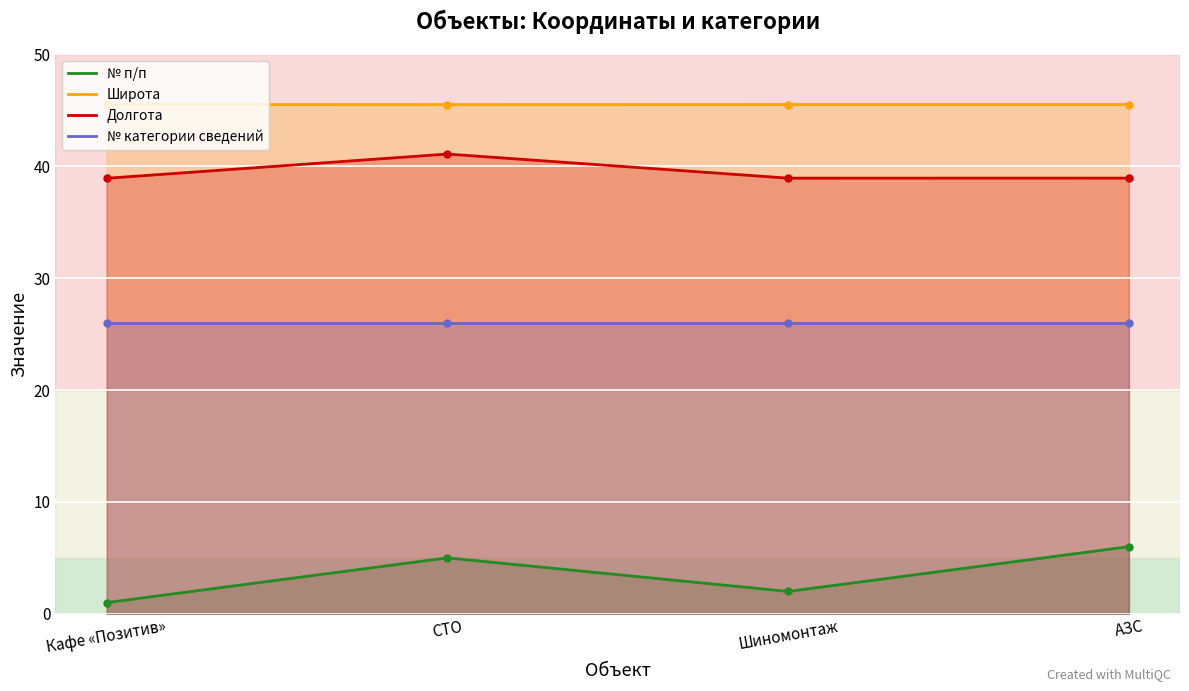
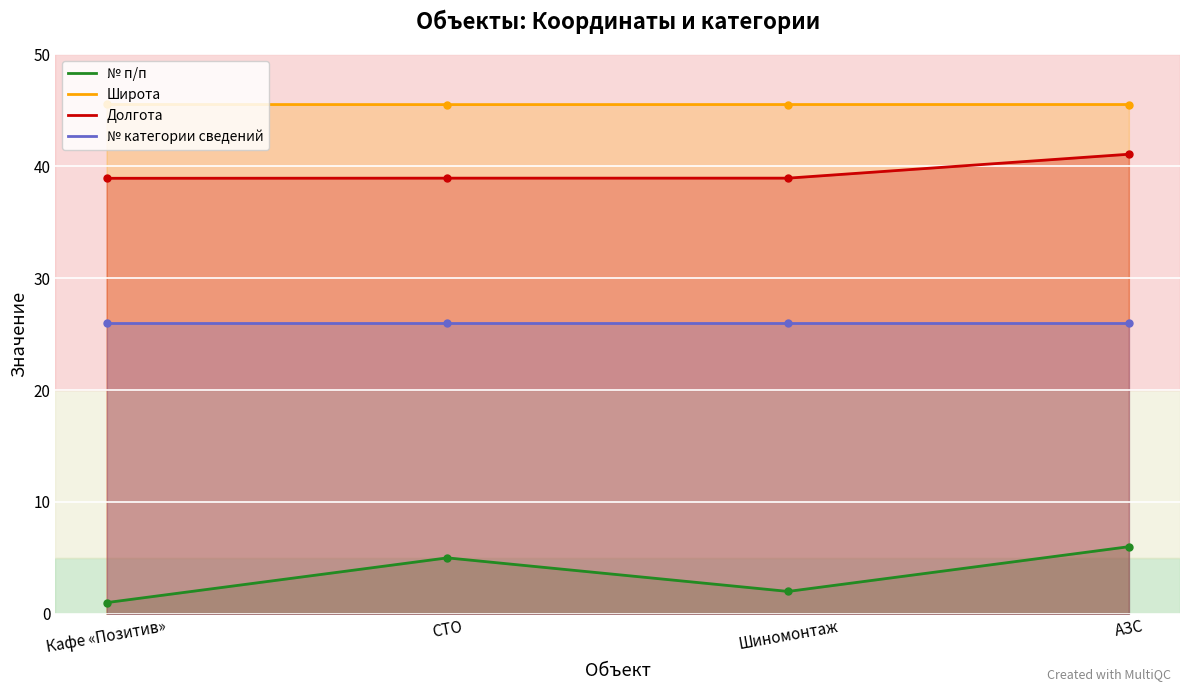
  {
    "№ п/п": {
      "Кафе «Позитив»": 1.0,
      "СТО": 5.0,
      "Шиномонтаж": 2.0,
      "АЗС": 6.0
    },
    "Широта": {
      "СТО": 45.5,
      "Шиномонтаж": 45.5,
      "АЗС": 45.5
    },
    "Долгота": {
      "Кафе «Позитив»": 38.9,
-     "СТО": 41.1,
+     "СТО": 38.9,
      "Шиномонтаж": 38.9,
-     "АЗС": 38.9
+     "АЗС": 41.1
    },
    "№ категории сведений": {
      "Кафе «Позитив»": 26.0,
      "СТО": 26.0,
      "Шиномонтаж": 26.0,
      "АЗС": 26.0
    }
  }
